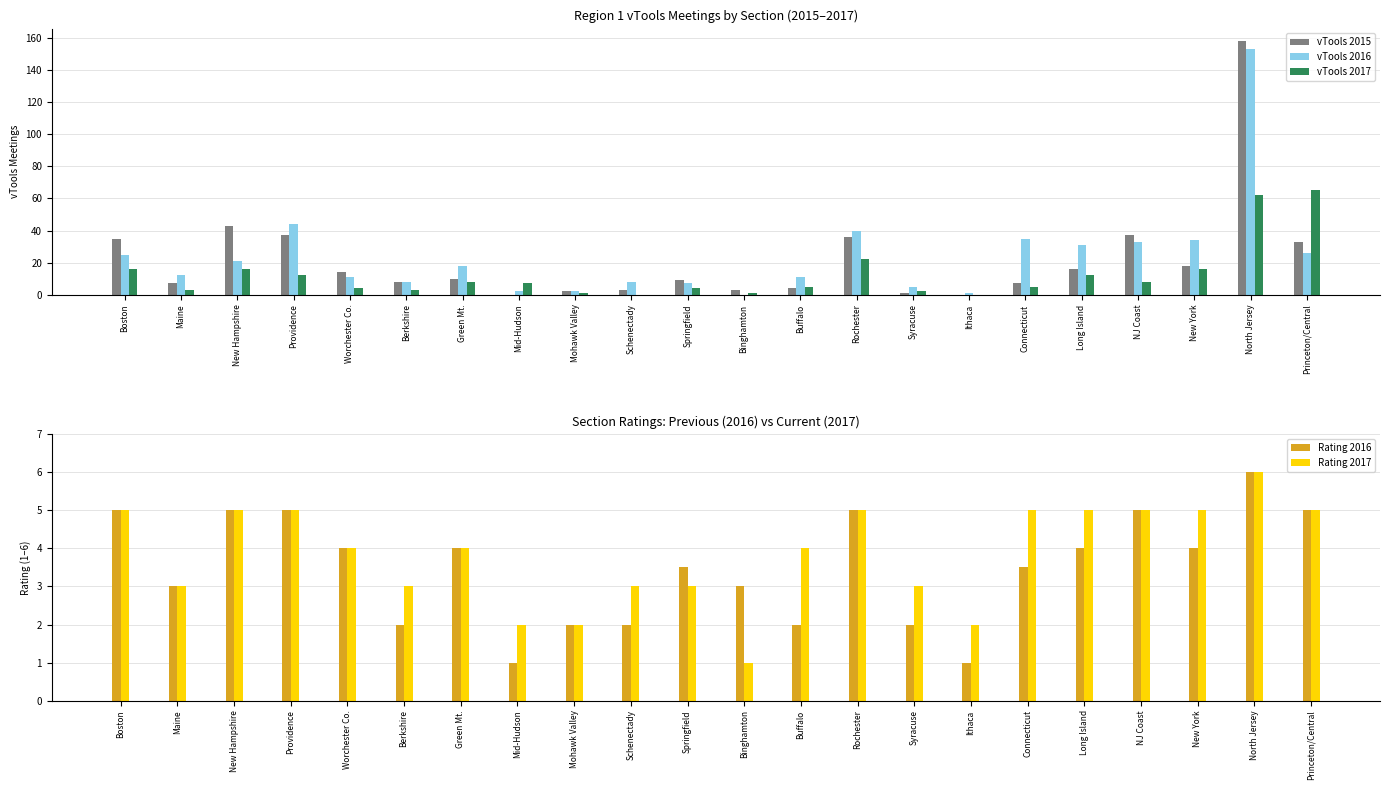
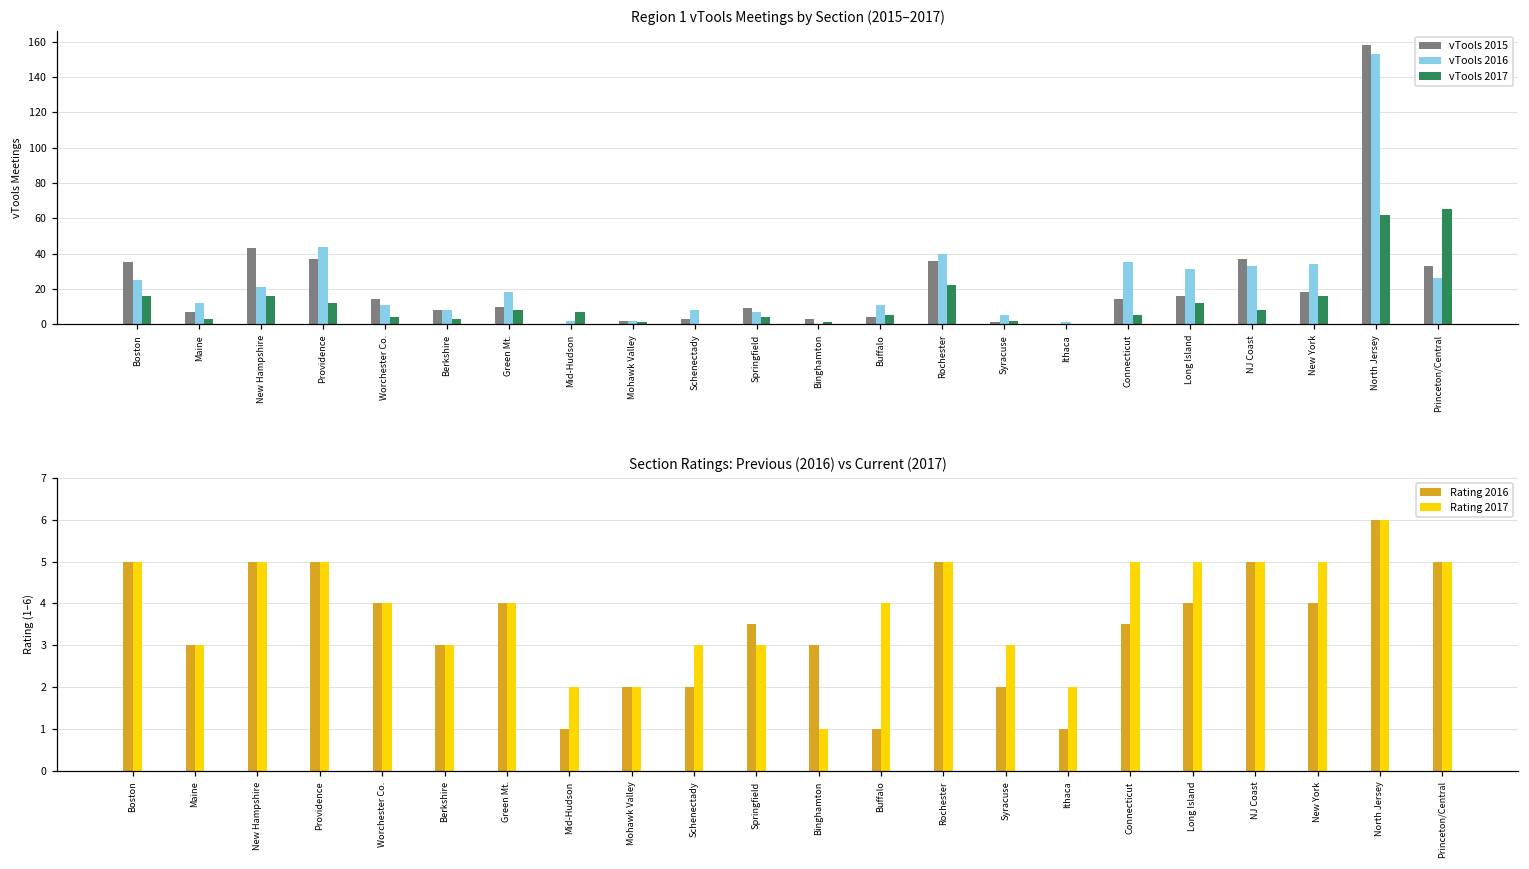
  {
    "Region 1 vTools Meetings by Section (2015–2017)": {
      "vTools 2015": {
        "Boston": 35,
        "Maine": 7,
        "New Hampshire": 43,
        "Providence": 37,
        "Worchester Co.": 14,
        "Berkshire": 8,
        "Green Mt.": 10,
        "Mid-Hudson": 0,
        "Mohawk Valley": 2,
        "Schenectady": 3,
        "Springfield": 9,
        "Binghamton": 3,
        "Buffalo": 4,
        "Rochester": 36,
        "Ithaca": 0,
-       "Connecticut": 7,
+       "Connecticut": 14,
        "Long Island": 16,
        "NJ Coast": 37,
        "New York": 18,
        "North Jersey": 158,
        "Princeton/Central": 33
      },
      "vTools 2016": {
        "Boston": 25,
        "Maine": 12,
        "New Hampshire": 21,
        "Providence": 44,
        "Worchester Co.": 11,
        "Berkshire": 8,
        "Green Mt.": 18,
        "Mid-Hudson": 2,
        "Mohawk Valley": 2,
        "Schenectady": 8,
        "Springfield": 7,
        "Binghamton": 0,
        "Buffalo": 11,
        "Rochester": 40,
        "Syracuse": 5,
        "Connecticut": 35,
        "Long Island": 31,
        "NJ Coast": 33,
        "New York": 34,
        "North Jersey": 153,
        "Princeton/Central": 26
      },
      "vTools 2017": {
        "Boston": 16,
        "Maine": 3,
        "New Hampshire": 16,
        "Providence": 12,
        "Worchester Co.": 4,
        "Berkshire": 3,
        "Green Mt.": 8,
        "Mid-Hudson": 7,
        "Schenectady": 0,
        "Springfield": 4,
        "Buffalo": 5,
        "Rochester": 22,
        "Syracuse": 2,
        "Ithaca": 0,
        "Connecticut": 5,
        "Long Island": 12,
        "NJ Coast": 8,
        "New York": 16,
        "North Jersey": 62,
        "Princeton/Central": 65
      }
    },
    "Section Ratings: Previous (2016) vs Current (2017)": {
      "Rating 2016": {
        "Boston": 5,
        "Maine": 3,
        "New Hampshire": 5,
        "Providence": 5,
        "Worchester Co.": 4,
-       "Berkshire": 2,
+       "Berkshire": 3,
        "Green Mt.": 4,
        "Mid-Hudson": 1,
        "Mohawk Valley": 2,
        "Schenectady": 2,
        "Springfield": 3.5,
        "Binghamton": 3,
-       "Buffalo": 2,
+       "Buffalo": 1,
        "Rochester": 5,
        "Syracuse": 2,
        "Ithaca": 1,
        "Connecticut": 3.5,
        "Long Island": 4,
        "NJ Coast": 5,
        "New York": 4,
        "North Jersey": 6,
        "Princeton/Central": 5
      },
      "Rating 2017": {
        "Boston": 5,
        "Maine": 3,
        "New Hampshire": 5,
        "Providence": 5,
        "Worchester Co.": 4,
        "Berkshire": 3,
        "Green Mt.": 4,
        "Mid-Hudson": 2,
        "Mohawk Valley": 2,
        "Schenectady": 3,
        "Springfield": 3,
        "Binghamton": 1,
        "Buffalo": 4,
        "Rochester": 5,
        "Syracuse": 3,
        "Ithaca": 2,
        "Connecticut": 5,
        "Long Island": 5,
        "NJ Coast": 5,
        "New York": 5,
        "North Jersey": 6,
        "Princeton/Central": 5
      }
    }
  }
